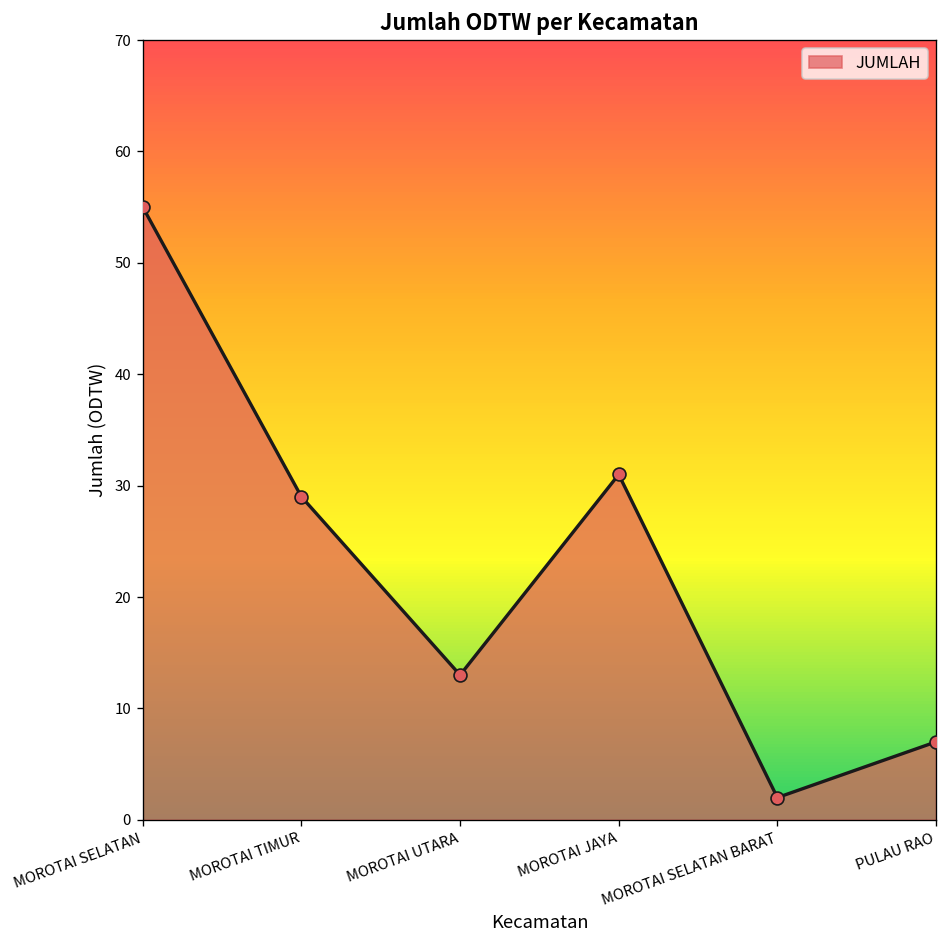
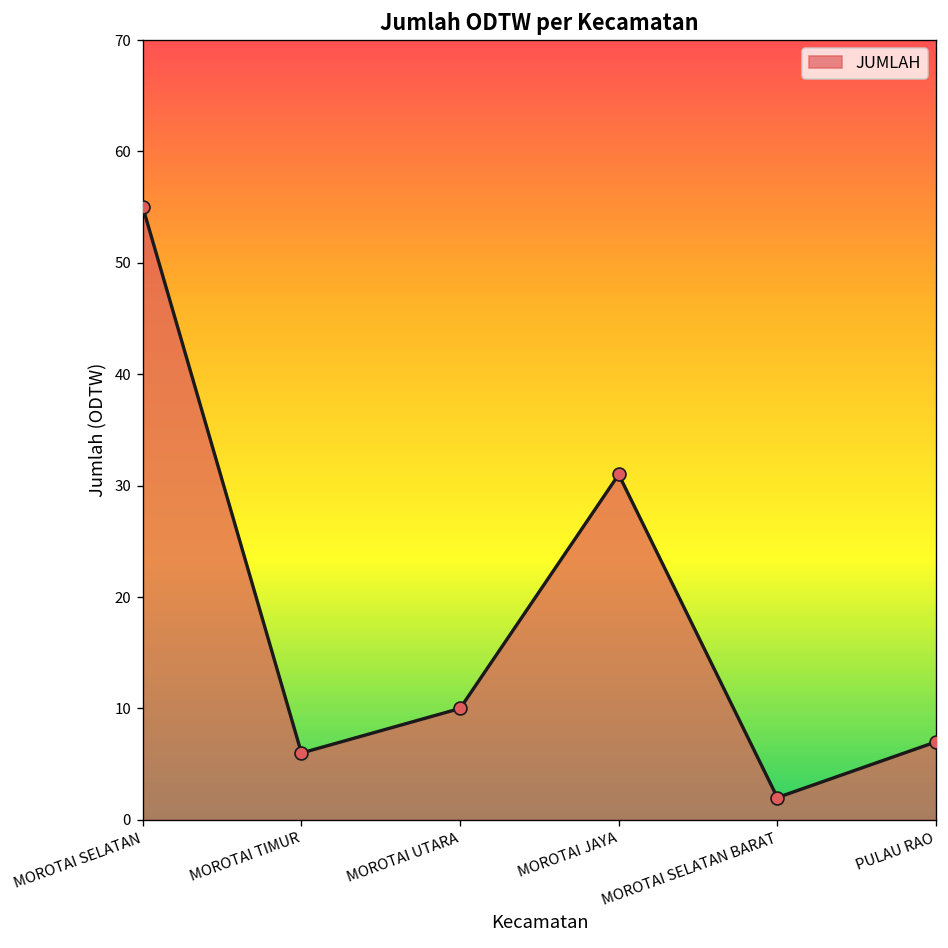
  {
    "MOROTAI SELATAN": 55,
-   "MOROTAI TIMUR": 29,
-   "MOROTAI UTARA": 13,
+   "MOROTAI TIMUR": 6,
+   "MOROTAI UTARA": 10,
    "MOROTAI JAYA": 31,
    "MOROTAI SELATAN BARAT": 2,
    "PULAU RAO": 7
  }
